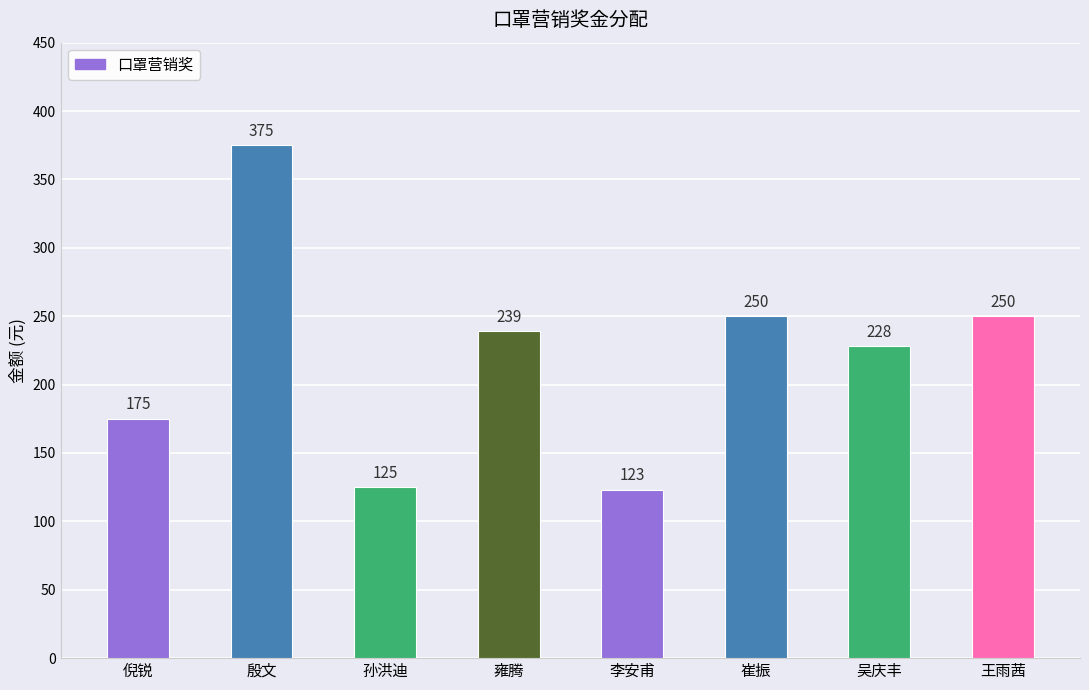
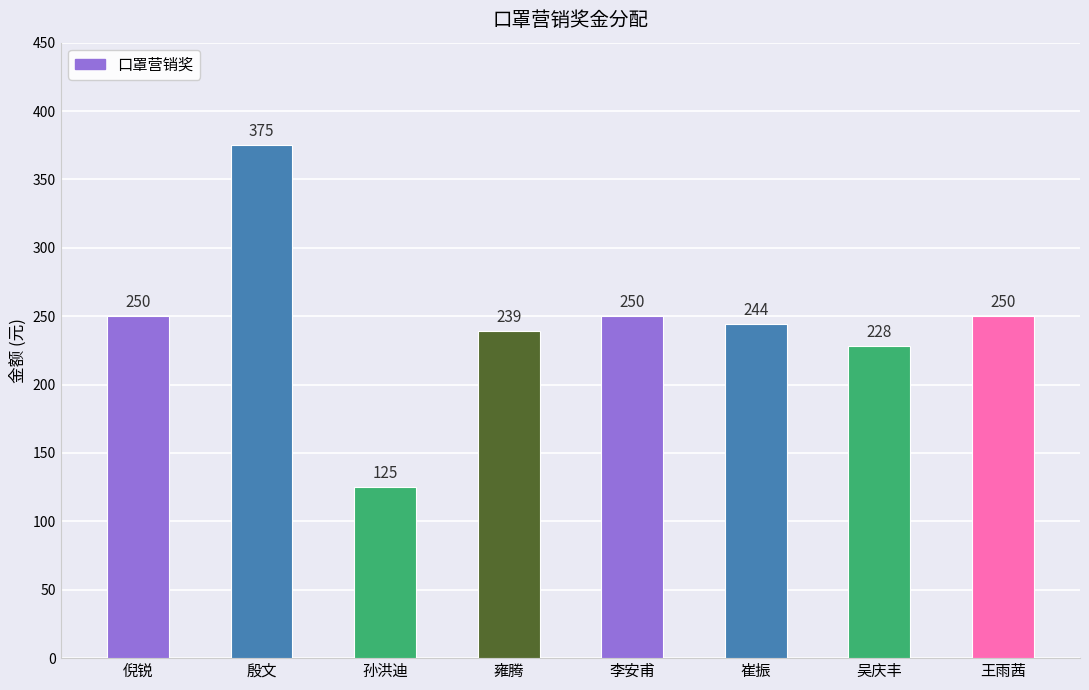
  {
-   "倪锐": 175,
+   "倪锐": 250,
    "殷文": 375,
    "孙洪迪": 125,
    "雍腾": 239,
-   "李安甫": 123,
-   "崔振": 250,
+   "李安甫": 250,
+   "崔振": 244,
    "吴庆丰": 228,
    "王雨茜": 250
  }
